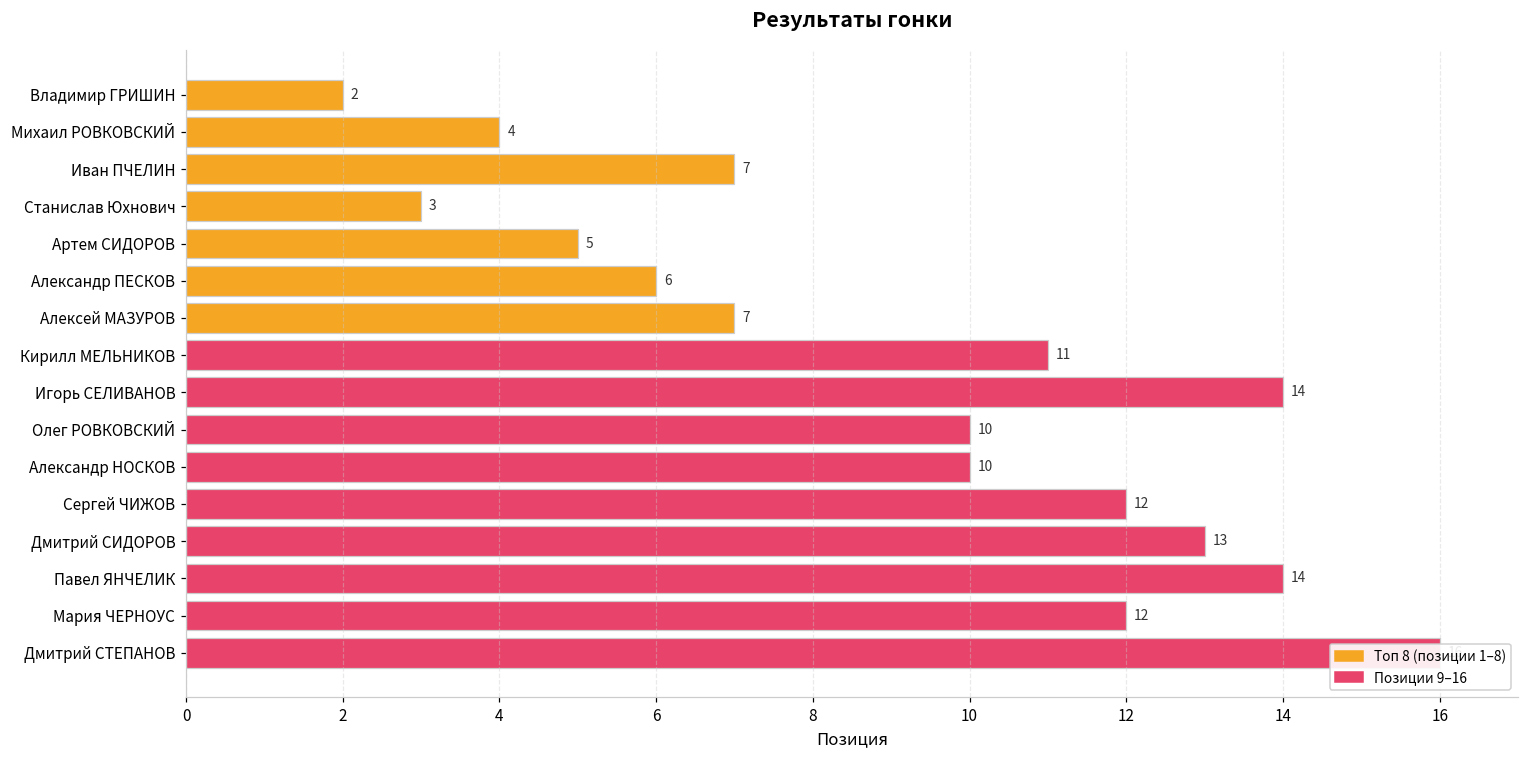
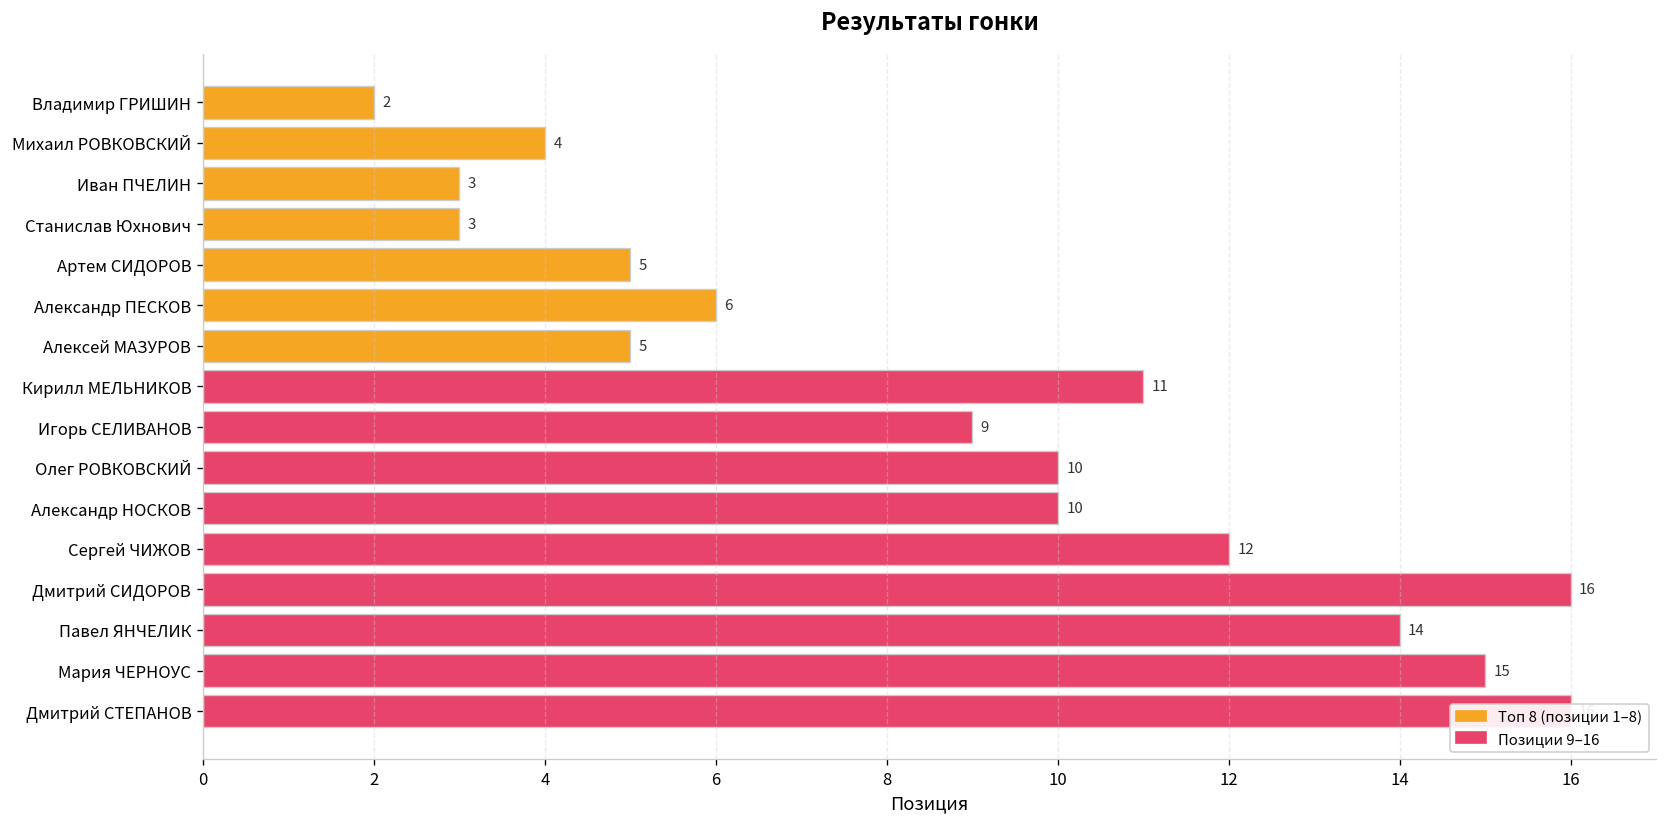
  {
    "Владимир ГРИШИН": 2,
    "Михаил РОВКОВСКИЙ": 4,
-   "Иван ПЧЕЛИН": 7,
+   "Иван ПЧЕЛИН": 3,
    "Станислав Юхнович": 3,
    "Артем СИДОРОВ": 5,
    "Александр ПЕСКОВ": 6,
-   "Алексей МАЗУРОВ": 7,
+   "Алексей МАЗУРОВ": 5,
    "Кирилл МЕЛЬНИКОВ": 11,
-   "Игорь СЕЛИВАНОВ": 14,
+   "Игорь СЕЛИВАНОВ": 9,
    "Олег РОВКОВСКИЙ": 10,
    "Александр НОСКОВ": 10,
    "Сергей ЧИЖОВ": 12,
-   "Дмитрий СИДОРОВ": 13,
+   "Дмитрий СИДОРОВ": 16,
    "Павел ЯНЧЕЛИК": 14,
-   "Мария ЧЕРНОУС": 12
+   "Мария ЧЕРНОУС": 15
  }
